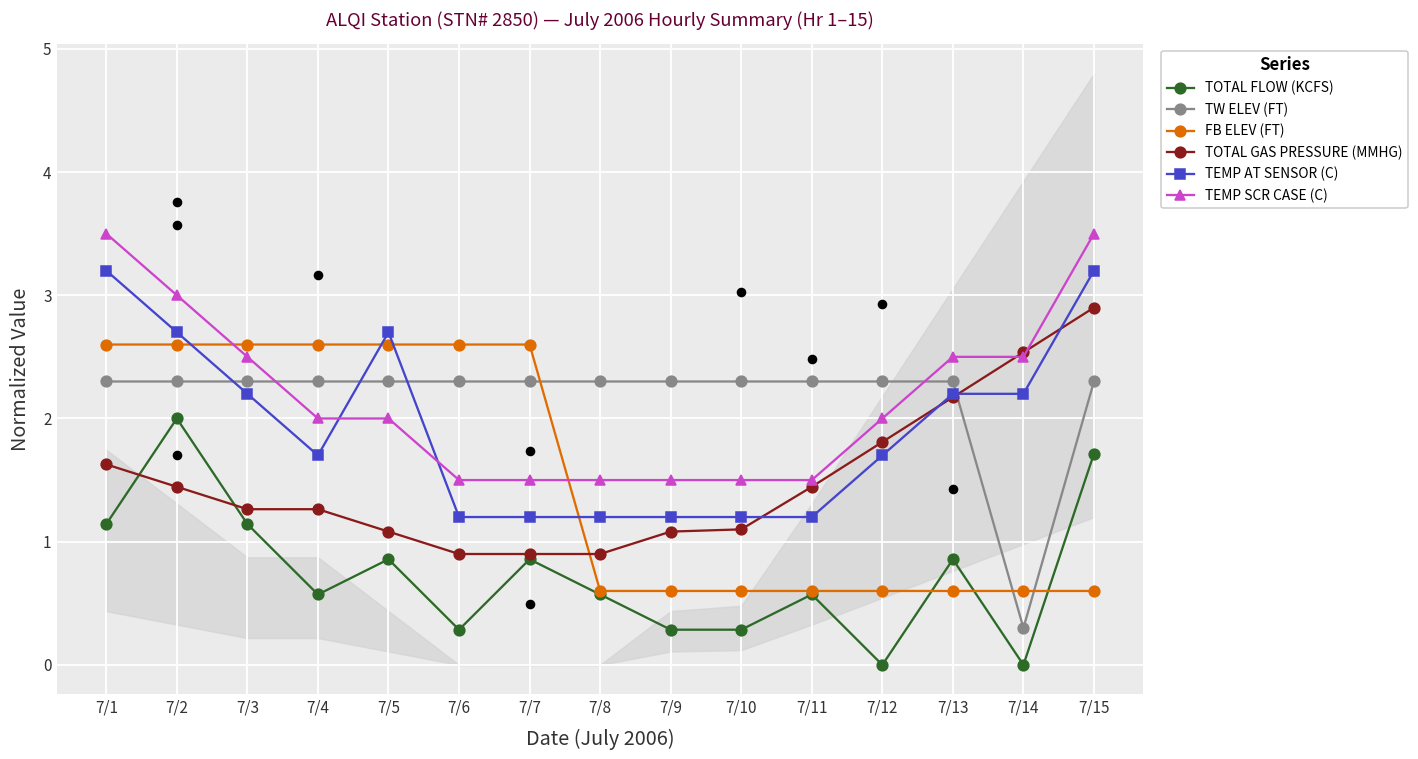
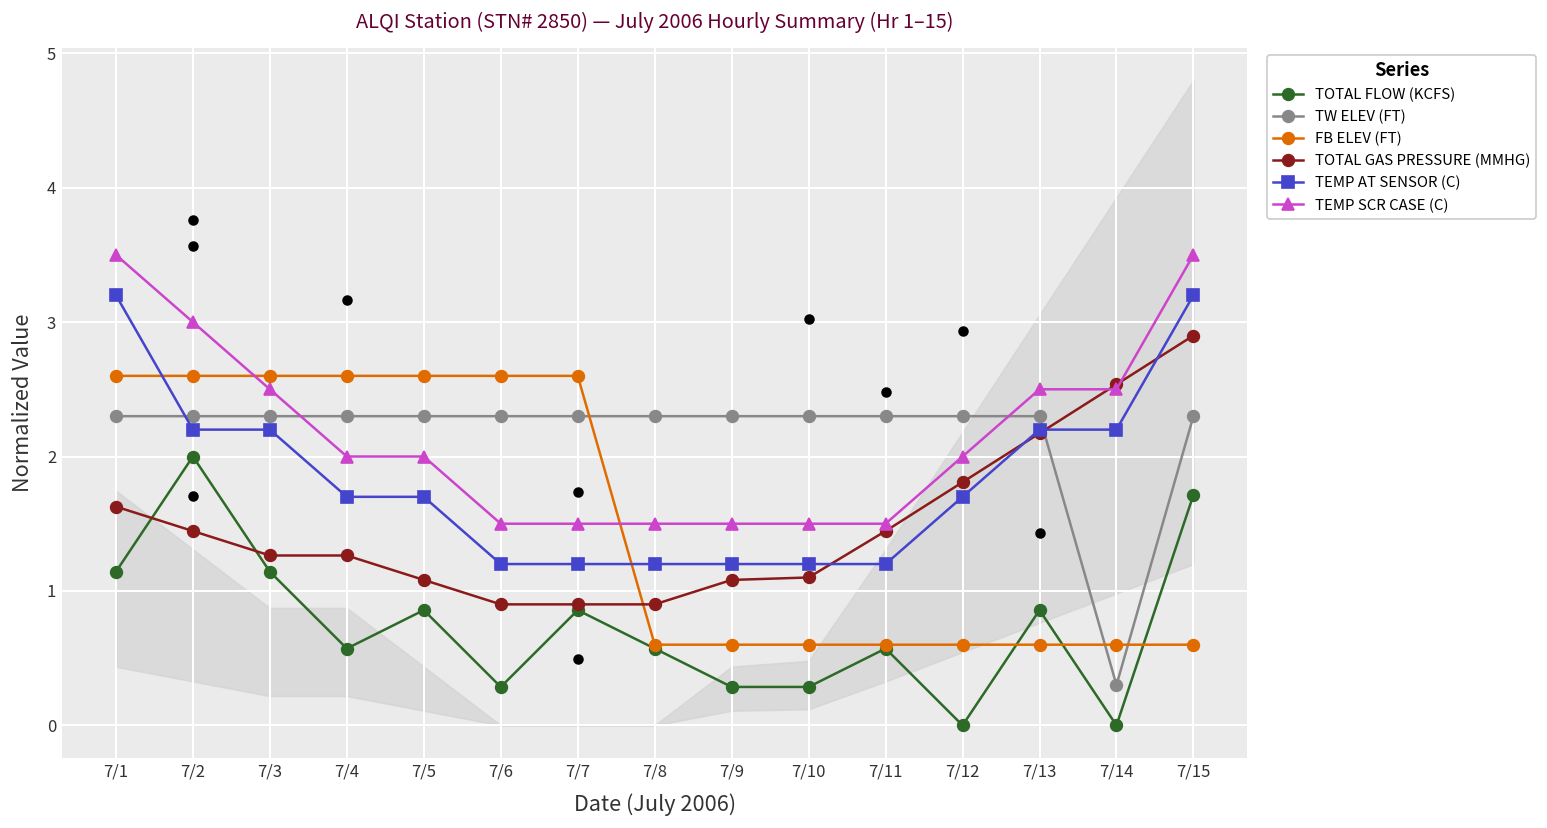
  {
    "TOTAL FLOW (KCFS)": {
      "7/1": 1.14,
      "7/2": 2.00,
      "7/3": 1.14,
      "7/4": 0.57,
      "7/5": 0.86,
      "7/6": 0.29,
      "7/7": 0.86,
      "7/8": 0.57,
      "7/9": 0.29,
      "7/10": 0.29,
      "7/11": 0.57,
      "7/12": 0.00,
      "7/13": 0.86,
      "7/14": 0.00,
      "7/15": 1.71
    },
    "TW ELEV (FT)": {
      "7/1": 2.30,
      "7/2": 2.30,
      "7/3": 2.30,
      "7/4": 2.30,
      "7/5": 2.30,
      "7/6": 2.30,
      "7/7": 2.30,
      "7/8": 2.30,
      "7/9": 2.30,
      "7/10": 2.30,
      "7/11": 2.30,
      "7/12": 2.30,
      "7/13": 2.30,
      "7/14": 0.30,
      "7/15": 2.30
    },
    "FB ELEV (FT)": {
      "7/1": 2.60,
      "7/2": 2.60,
      "7/3": 2.60,
      "7/4": 2.60,
      "7/5": 2.60,
      "7/6": 2.60,
      "7/7": 2.60,
      "7/8": 0.60,
      "7/9": 0.60,
      "7/10": 0.60,
      "7/11": 0.60,
      "7/12": 0.60,
      "7/13": 0.60,
      "7/14": 0.60,
      "7/15": 0.60
    },
    "TOTAL GAS PRESSURE (MMHG)": {
      "7/1": 1.63,
      "7/2": 1.45,
      "7/3": 1.26,
      "7/4": 1.26,
      "7/5": 1.08,
      "7/6": 0.90,
      "7/7": 0.90,
      "7/8": 0.90,
      "7/9": 1.08,
      "7/10": 1.10,
      "7/11": 1.45,
      "7/12": 1.81,
      "7/13": 2.17,
      "7/14": 2.54,
      "7/15": 2.90
    },
    "TEMP AT SENSOR (C)": {
      "7/1": 3.20,
-     "7/2": 2.70,
+     "7/2": 2.20,
      "7/3": 2.20,
      "7/4": 1.70,
-     "7/5": 2.70,
+     "7/5": 1.70,
      "7/6": 1.20,
      "7/7": 1.20,
      "7/8": 1.20,
      "7/9": 1.20,
      "7/10": 1.20,
      "7/11": 1.20,
      "7/12": 1.70,
      "7/13": 2.20,
      "7/14": 2.20,
      "7/15": 3.20
    },
    "TEMP SCR CASE (C)": {
      "7/1": 3.50,
      "7/2": 3.00,
      "7/3": 2.50,
      "7/4": 2.00,
      "7/5": 2.00,
      "7/6": 1.50,
      "7/7": 1.50,
      "7/8": 1.50,
      "7/9": 1.50,
      "7/10": 1.50,
      "7/11": 1.50,
      "7/12": 2.00,
      "7/13": 2.50,
      "7/14": 2.50,
      "7/15": 3.50
    }
  }
